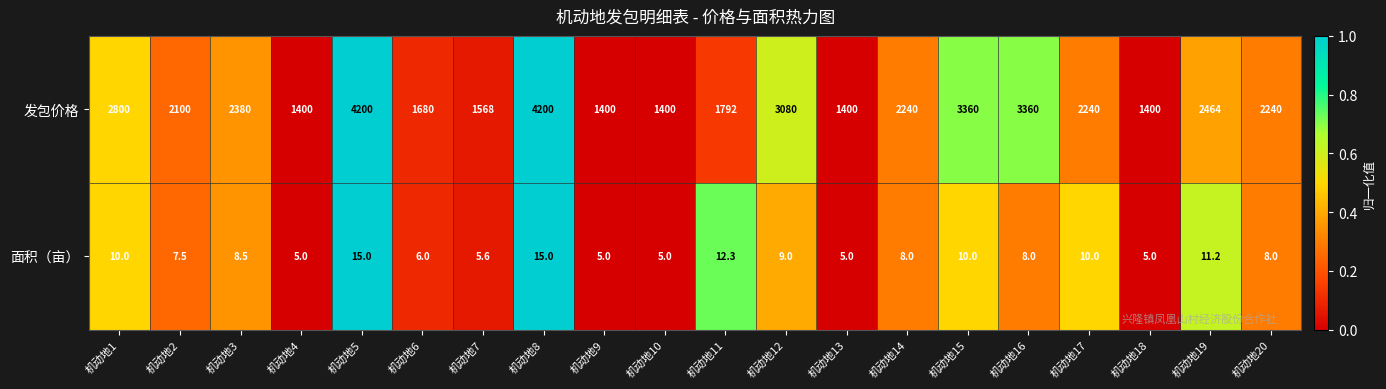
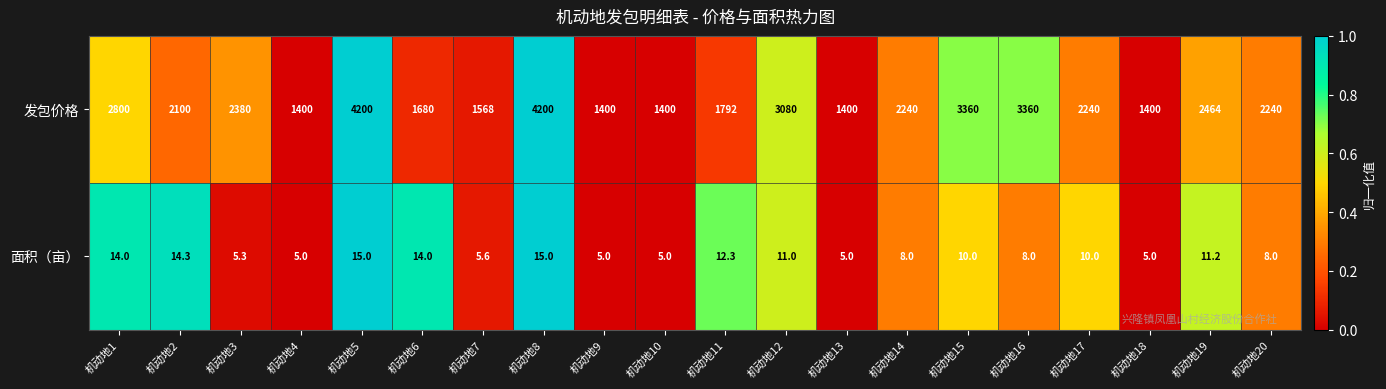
  {
    "发包价格": {
      "机动地1": 2800,
      "机动地2": 2100,
      "机动地3": 2380,
      "机动地4": 1400,
      "机动地5": 4200,
      "机动地6": 1680,
      "机动地7": 1568,
      "机动地8": 4200,
      "机动地9": 1400,
      "机动地10": 1400,
      "机动地11": 1792,
      "机动地12": 3080,
      "机动地13": 1400,
      "机动地14": 2240,
      "机动地15": 3360,
      "机动地16": 3360,
      "机动地17": 2240,
      "机动地18": 1400,
      "机动地19": 2464,
      "机动地20": 2240
    },
    "面积（亩）": {
-     "机动地1": 10.0,
-     "机动地2": 7.5,
-     "机动地3": 8.5,
+     "机动地1": 14.0,
+     "机动地2": 14.3,
+     "机动地3": 5.3,
      "机动地4": 5.0,
      "机动地5": 15.0,
-     "机动地6": 6.0,
+     "机动地6": 14.0,
      "机动地7": 5.6,
      "机动地8": 15.0,
      "机动地9": 5.0,
      "机动地10": 5.0,
      "机动地11": 12.3,
-     "机动地12": 9.0,
+     "机动地12": 11.0,
      "机动地13": 5.0,
      "机动地14": 8.0,
      "机动地15": 10.0,
      "机动地16": 8.0,
      "机动地17": 10.0,
      "机动地18": 5.0,
      "机动地20": 8.0
    }
  }
